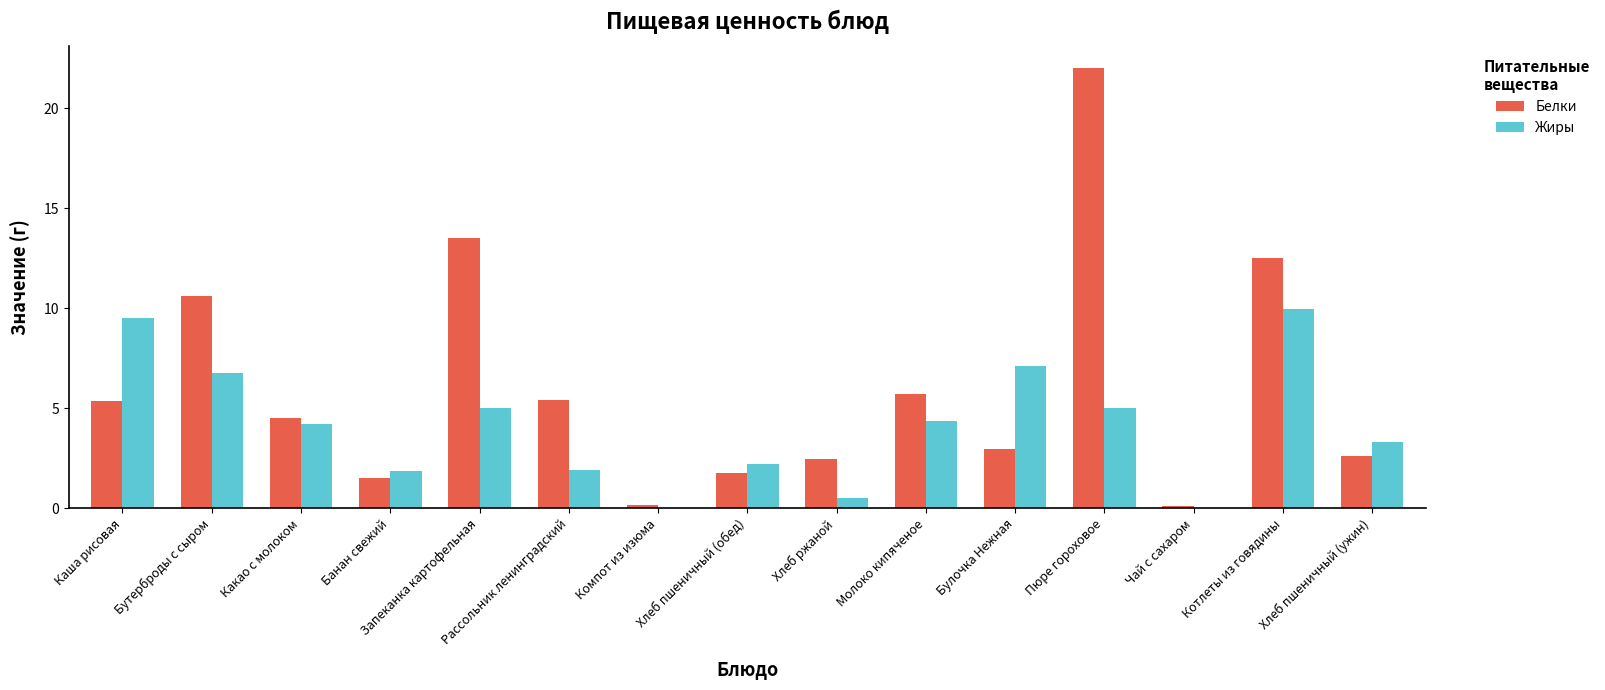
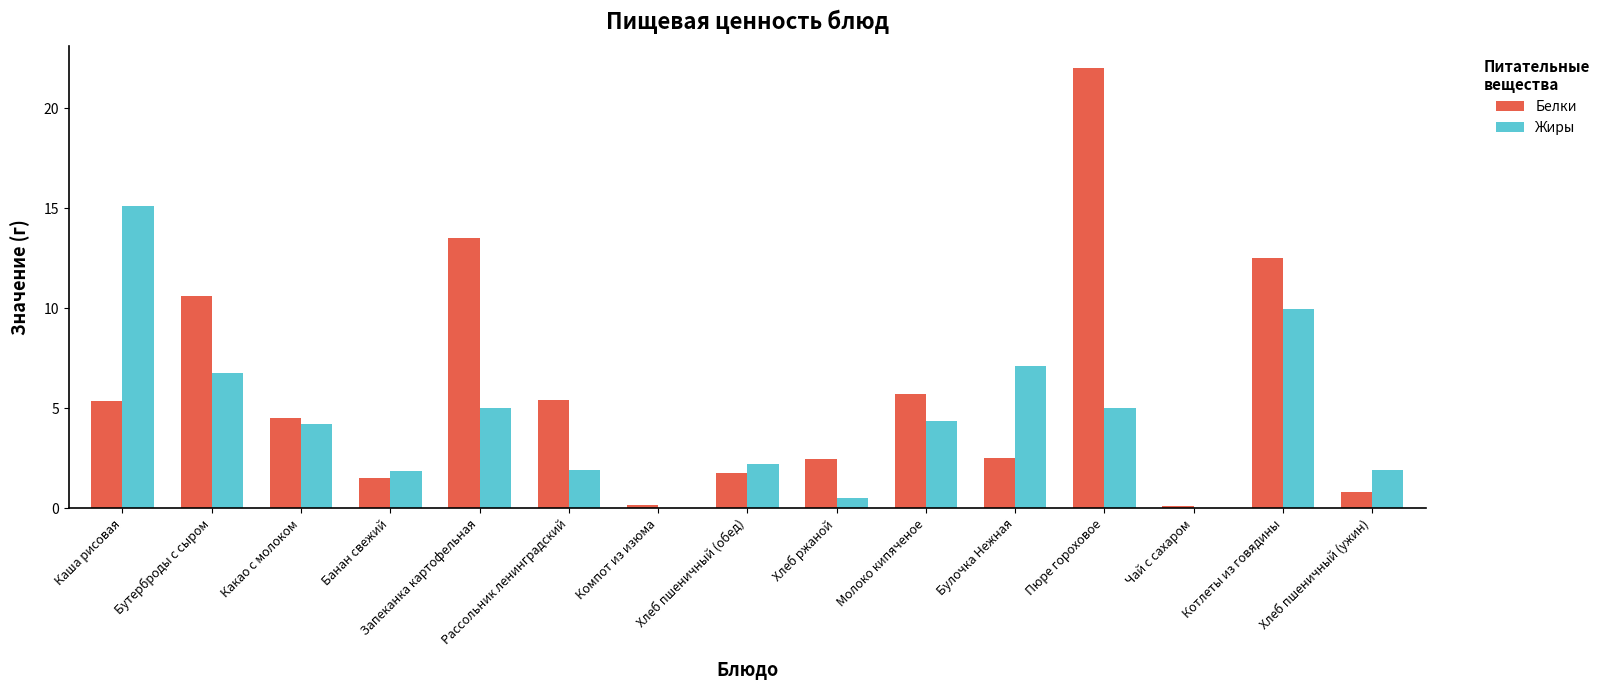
  {
    "Белки": {
      "Каша рисовая": 5.3,
      "Бутерброды с сыром": 10.6,
      "Какао с молоком": 4.5,
      "Банан свежий": 1.5,
      "Запеканка картофельная": 13.5,
      "Рассольник ленинградский": 5.4,
      "Компот из изюма": 0.2,
      "Хлеб пшеничный (обед)": 1.7,
      "Хлеб ржаной": 2.5,
      "Молоко кипяченое": 5.7,
-     "Булочка Нежная": 3.0,
+     "Булочка Нежная": 2.5,
      "Пюре гороховое": 22.0,
      "Котлеты из говядины": 12.5,
-     "Хлеб пшеничный (ужин)": 2.6
+     "Хлеб пшеничный (ужин)": 0.8
    },
    "Жиры": {
-     "Каша рисовая": 9.5,
+     "Каша рисовая": 15.1,
      "Бутерброды с сыром": 6.7,
      "Какао с молоком": 4.2,
      "Банан свежий": 1.8,
      "Запеканка картофельная": 5.0,
      "Рассольник ленинградский": 1.9,
      "Компот из изюма": 0.0,
      "Хлеб пшеничный (обед)": 2.2,
      "Хлеб ржаной": 0.5,
      "Молоко кипяченое": 4.4,
      "Булочка Нежная": 7.1,
      "Пюре гороховое": 5.0,
      "Чай с сахаром": 0.0,
      "Котлеты из говядины": 9.9,
-     "Хлеб пшеничный (ужин)": 3.3
+     "Хлеб пшеничный (ужин)": 1.9
    }
  }
